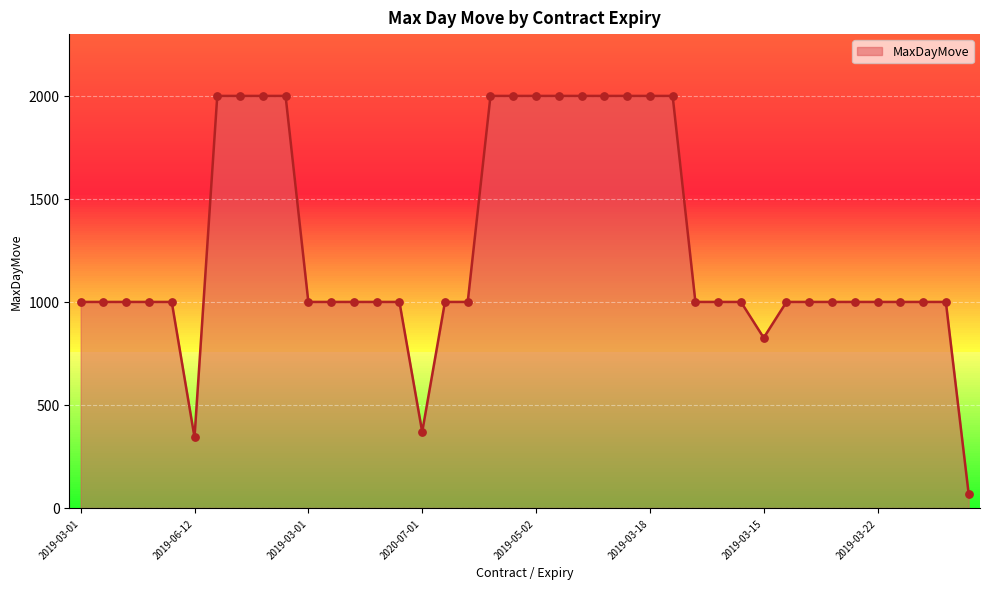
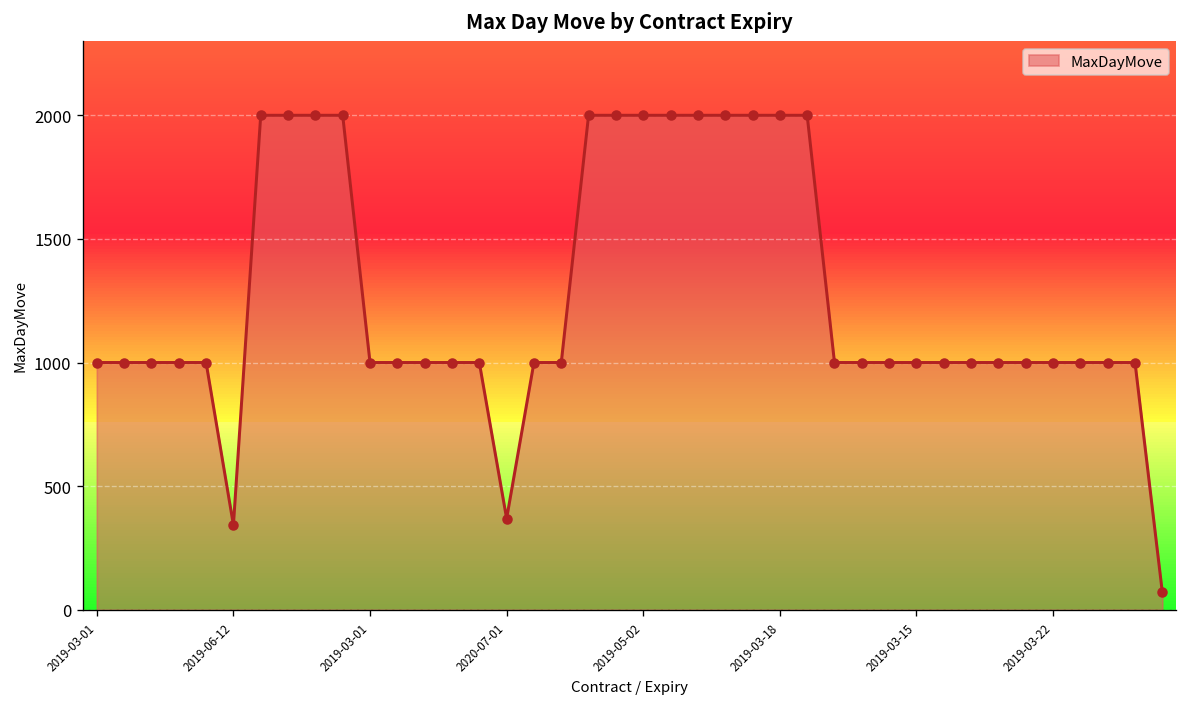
  {
    "2019-06-12": 340,
    "2020-07-01": 370,
    "2019-05-02": 2000,
    "2019-03-18": 2000,
-   "2019-03-15": 830,
+   "2019-03-15": 1000,
    "2019-03-22": 1000
  }
